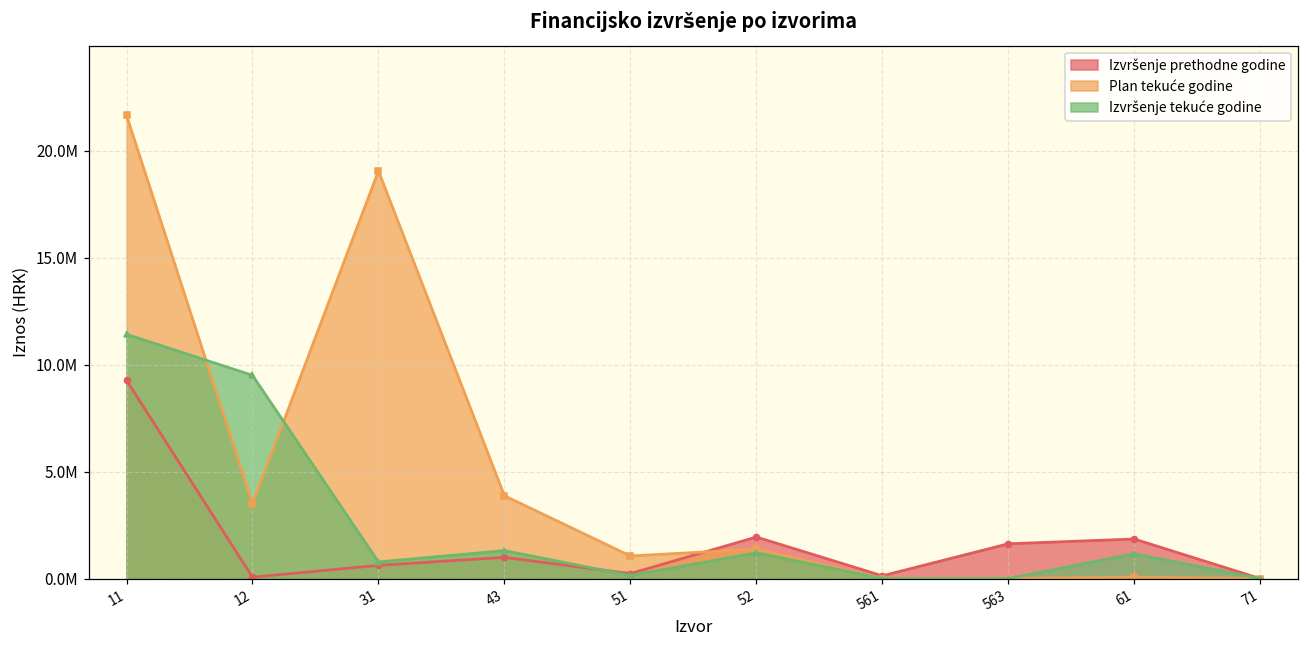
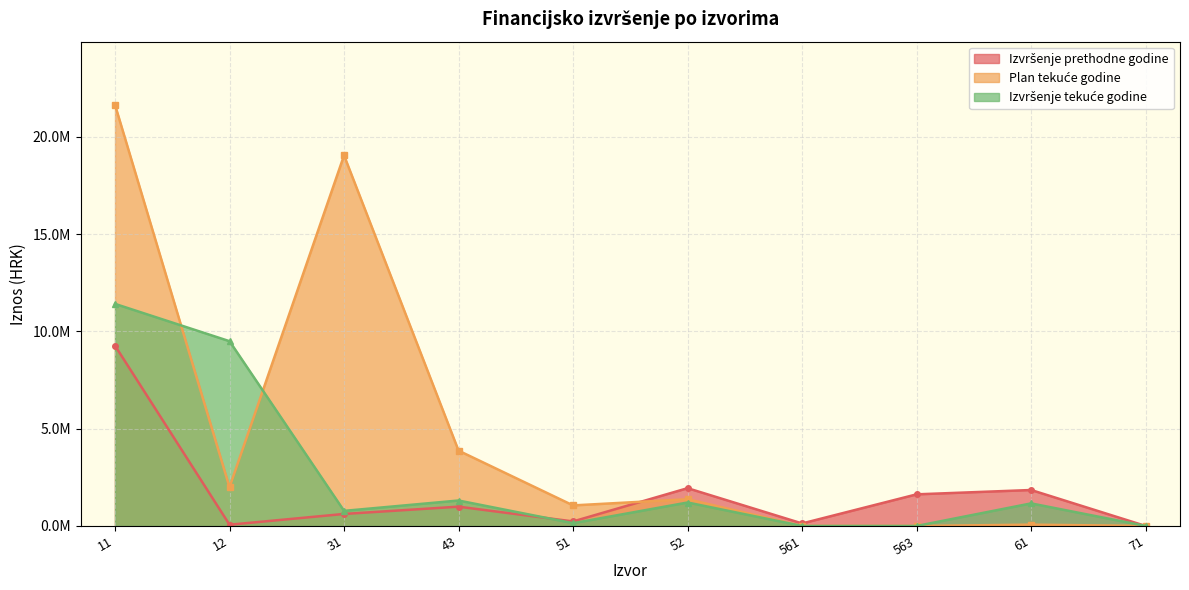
  {
    "Izvršenje prethodne godine": {
      "11": 9300000,
      "12": 100000,
      "31": 600000,
      "43": 1000000,
      "52": 1900000,
      "563": 1600000,
      "61": 1800000
    },
    "Plan tekuće godine": {
      "11": 21600000,
-     "12": 3500000,
+     "12": 2000000,
      "31": 19000000,
      "43": 3900000,
      "51": 1100000,
      "52": 1400000,
      "61": 100000
    },
    "Izvršenje tekuće godine": {
      "11": 11400000,
      "12": 9500000,
      "31": 800000,
      "43": 1300000,
      "52": 1200000,
      "61": 1200000
    }
  }
